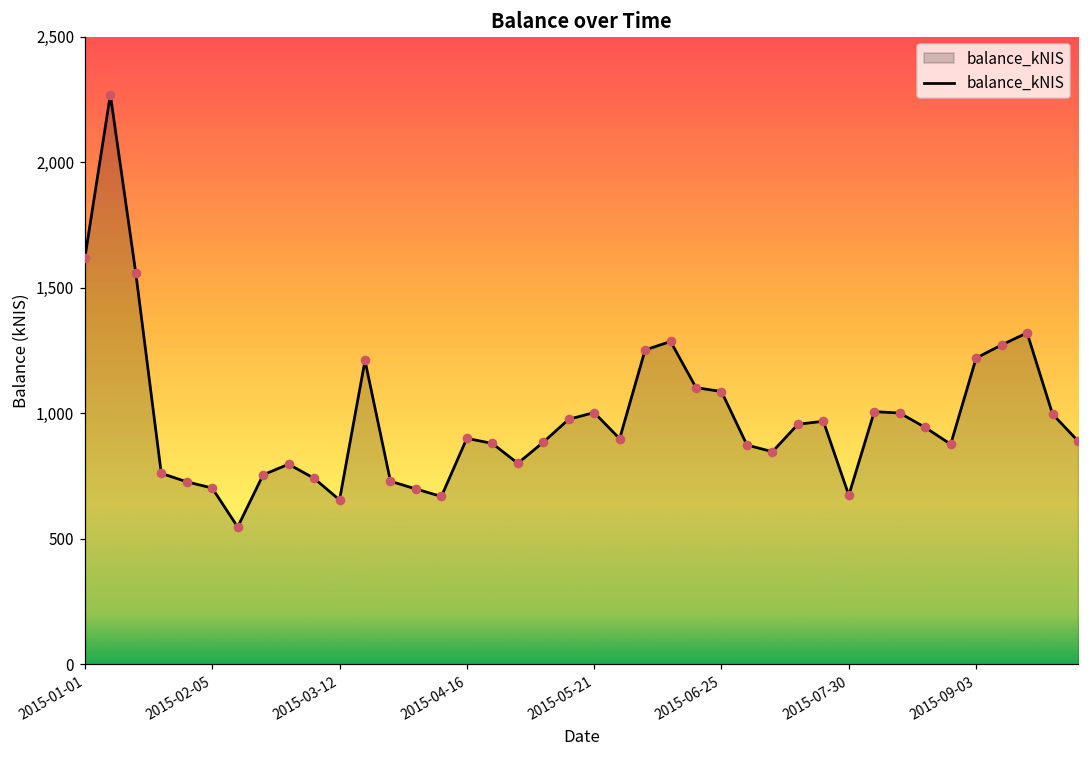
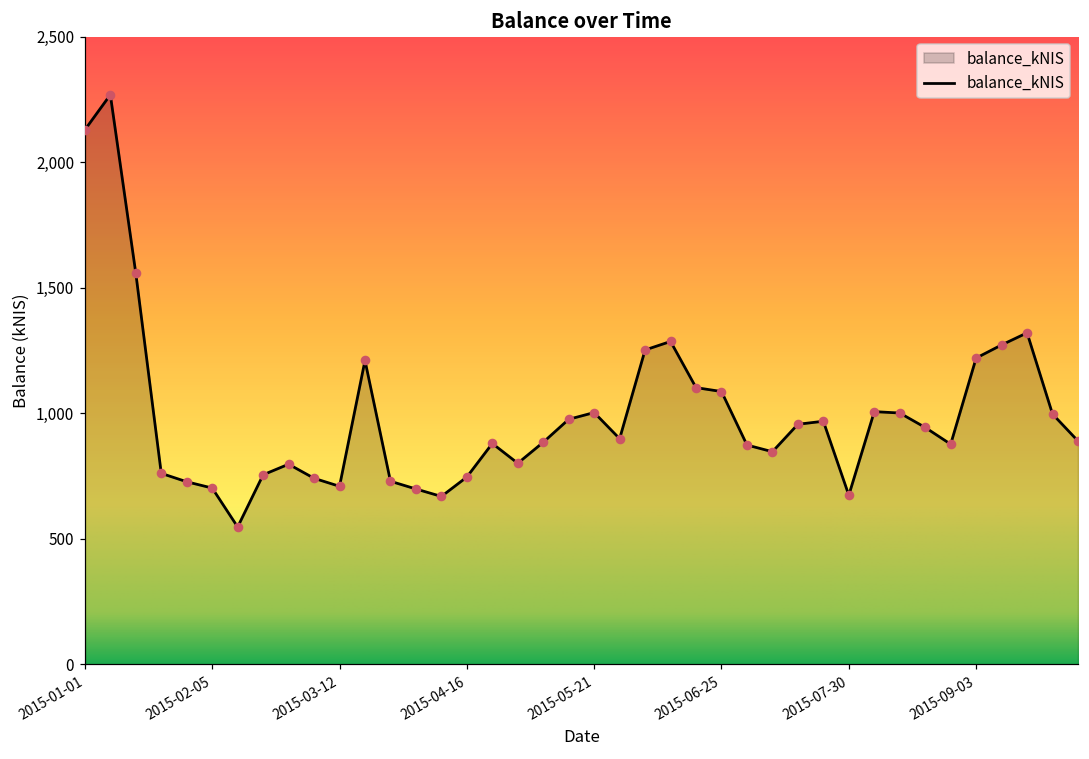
  {
-   "2015-01-01": "1,620",
+   "2015-01-01": "2,130",
    "2015-02-05": "700",
-   "2015-03-12": "660",
-   "2015-04-16": "900",
+   "2015-03-12": "710",
+   "2015-04-16": "750",
    "2015-05-21": "1,000",
    "2015-06-25": "1,090",
    "2015-07-30": "670",
    "2015-09-03": "1,220"
  }
